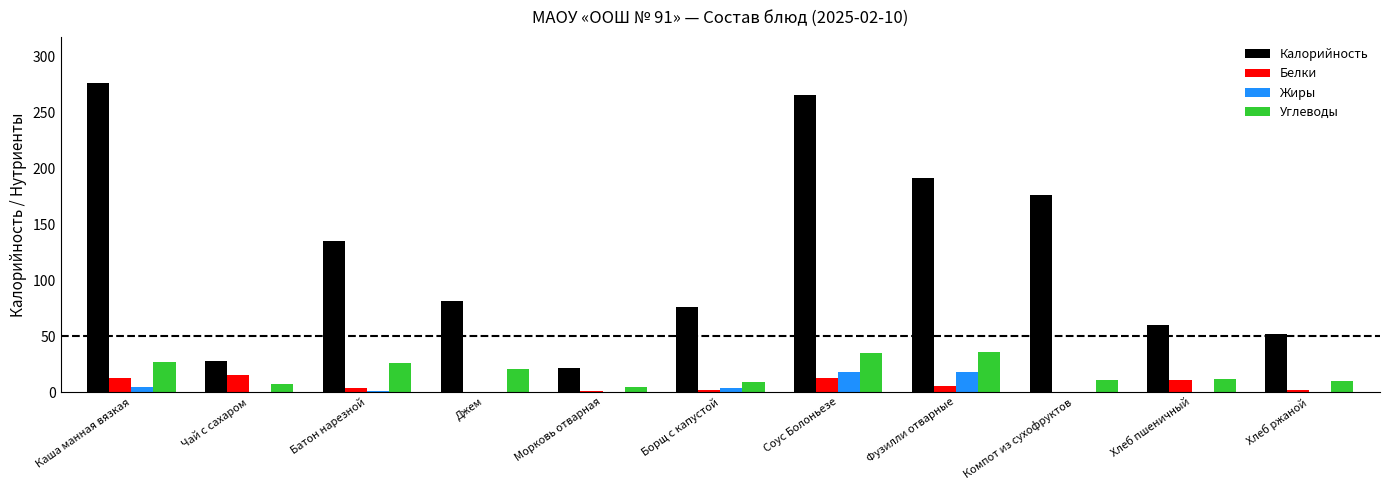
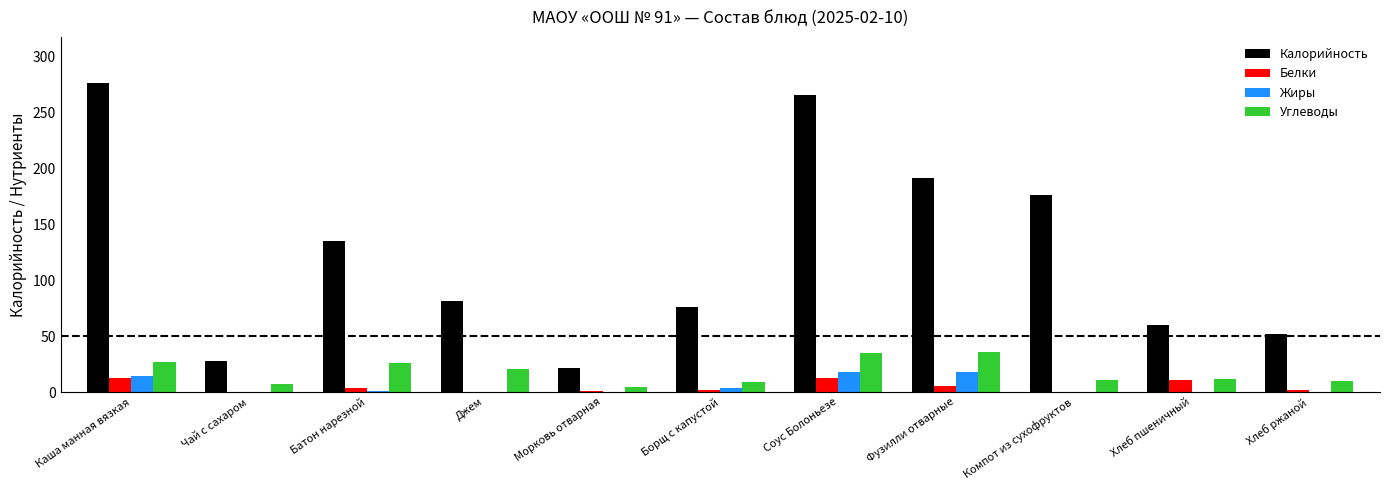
  {
    "Калорийность": {
      "Каша манная вязкая": 276,
      "Чай с сахаром": 28,
      "Батон нарезной": 135,
      "Джем": 82,
      "Морковь отварная": 21,
      "Борщ с капустой": 76,
      "Соус Болоньезе": 266,
      "Фузилли отварные": 191,
      "Компот из сухофруктов": 176,
      "Хлеб пшеничный": 60,
      "Хлеб ржаной": 52
    },
    "Белки": {
      "Каша манная вязкая": 12,
-     "Чай с сахаром": 16,
+     "Чай с сахаром": 0,
      "Батон нарезной": 4,
      "Джем": 0,
      "Соус Болоньезе": 13,
      "Фузилли отварные": 6,
      "Хлеб пшеничный": 11
    },
    "Жиры": {
-     "Каша манная вязкая": 4,
+     "Каша манная вязкая": 15,
      "Джем": 0,
      "Борщ с капустой": 4,
      "Соус Болоньезе": 18,
      "Фузилли отварные": 18,
      "Компот из сухофруктов": 0
    },
    "Углеводы": {
      "Каша манная вязкая": 27,
      "Чай с сахаром": 7,
      "Батон нарезной": 26,
      "Джем": 20,
      "Морковь отварная": 4,
      "Борщ с капустой": 9,
      "Соус Болоньезе": 35,
      "Фузилли отварные": 36,
      "Компот из сухофруктов": 11,
      "Хлеб пшеничный": 11,
      "Хлеб ржаной": 10
    }
  }
